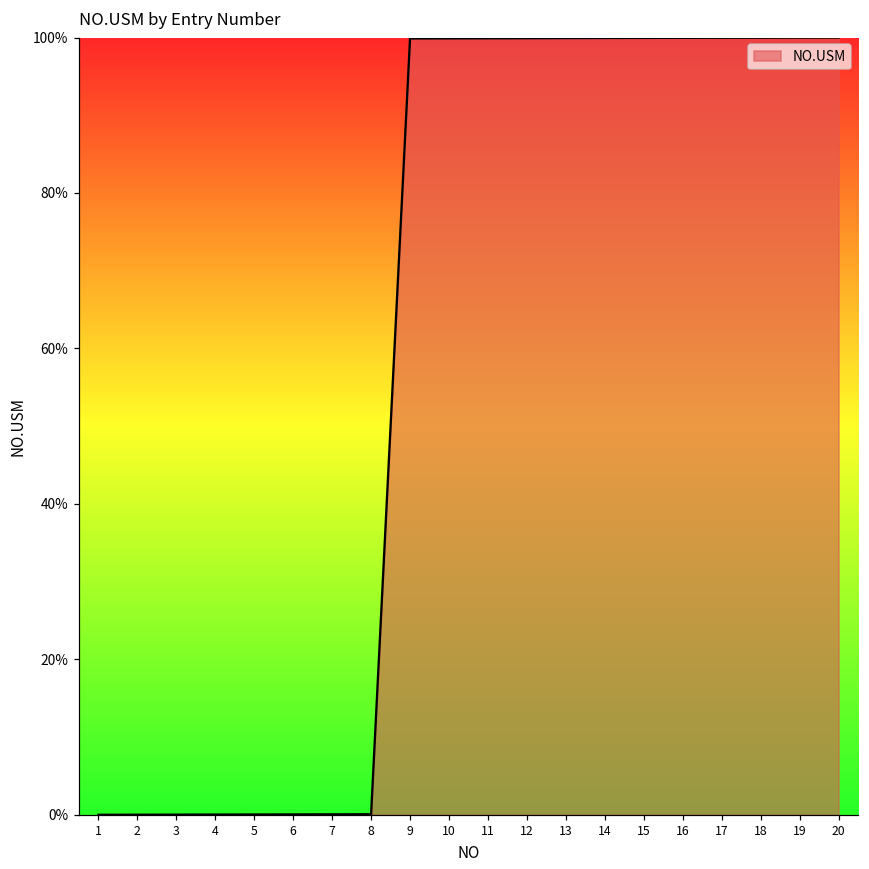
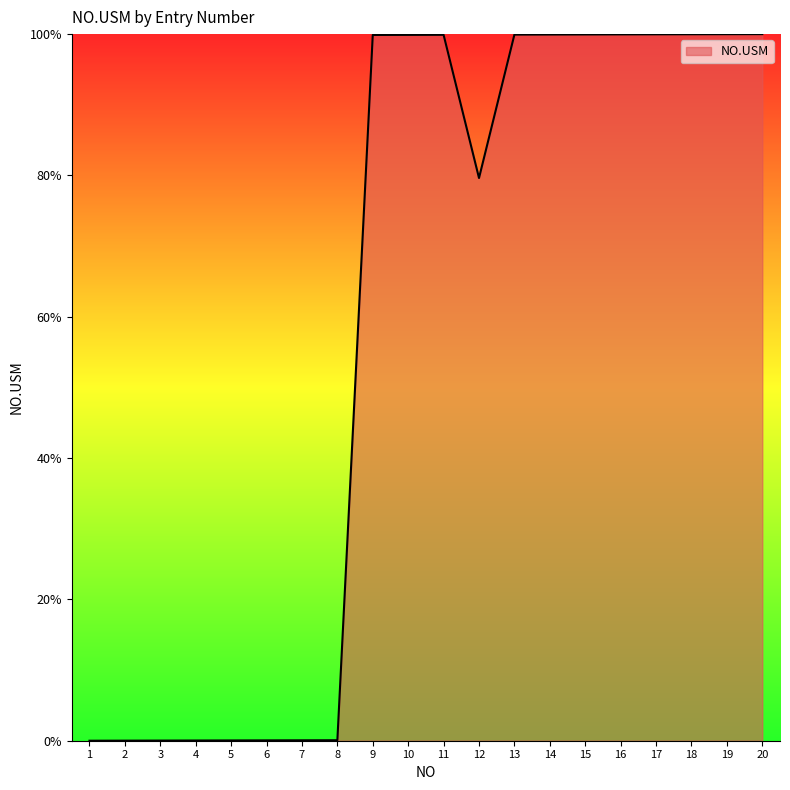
  {
    "1": "0%",
    "2": "0%",
    "3": "0%",
    "4": "0%",
    "5": "0%",
    "6": "0%",
    "7": "0%",
    "8": "0%",
    "9": "100%",
    "10": "100%",
    "11": "100%",
-   "12": "100%",
+   "12": "80%",
    "13": "100%",
    "14": "100%",
    "15": "100%",
    "16": "100%",
    "17": "100%",
    "18": "100%",
    "19": "100%",
    "20": "100%"
  }
